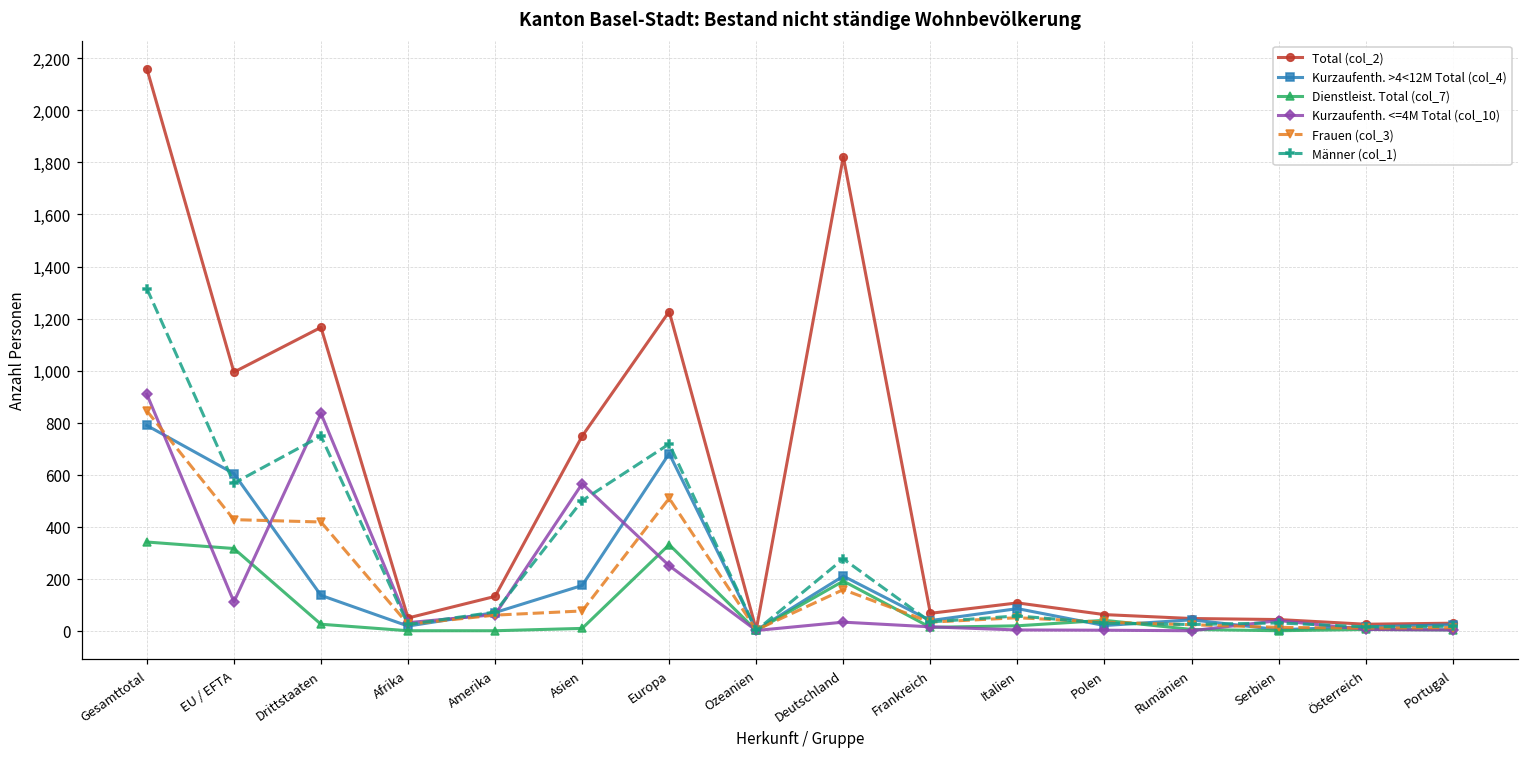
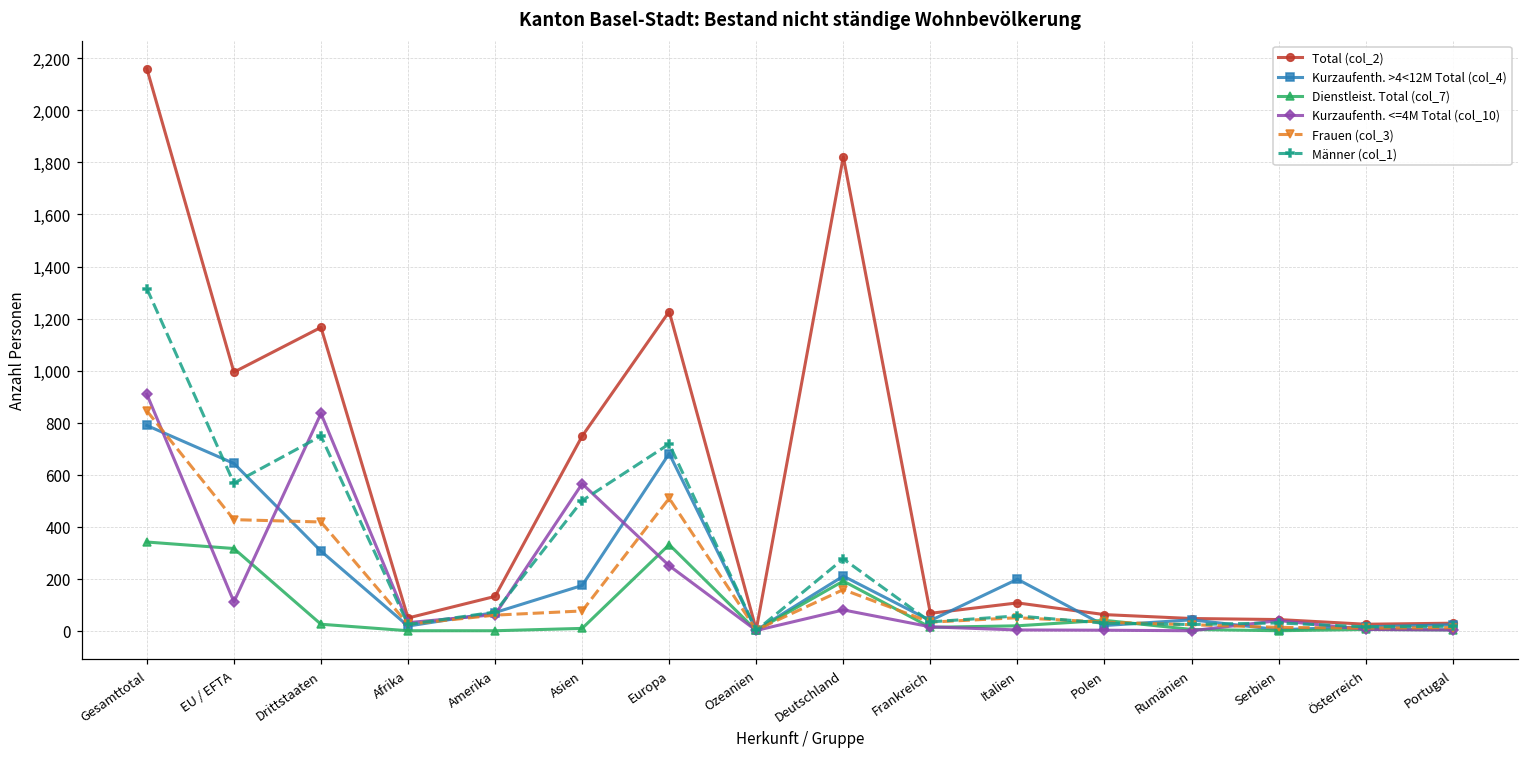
  {
    "Total (col_2)": {
      "Gesamttotal": "2,160",
      "EU / EFTA": "990",
      "Drittstaaten": "1,170",
      "Afrika": "50",
      "Amerika": "130",
      "Asien": "750",
      "Europa": "1,230",
      "Deutschland": "1,820",
      "Frankreich": "70",
      "Italien": "110",
      "Polen": "60"
    },
    "Kurzaufenth. >4<12M Total (col_4)": {
      "Gesamttotal": "790",
-     "EU / EFTA": "600",
-     "Drittstaaten": "140",
+     "EU / EFTA": "640",
+     "Drittstaaten": "310",
      "Asien": "170",
      "Europa": "680",
      "Deutschland": "210",
-     "Italien": "90"
+     "Italien": "200"
    },
    "Kurzaufenth. <=4M Total (col_10)": {
      "Gesamttotal": "910",
      "EU / EFTA": "110",
      "Drittstaaten": "840",
      "Asien": "570",
      "Europa": "250",
-     "Deutschland": "30",
+     "Deutschland": "80",
      "Italien": "0",
      "Polen": "0"
    },
    "Frauen (col_3)": {
      "Gesamttotal": "850",
      "EU / EFTA": "430",
      "Drittstaaten": "420",
      "Asien": "80",
      "Europa": "510",
      "Deutschland": "160"
    }
  }
